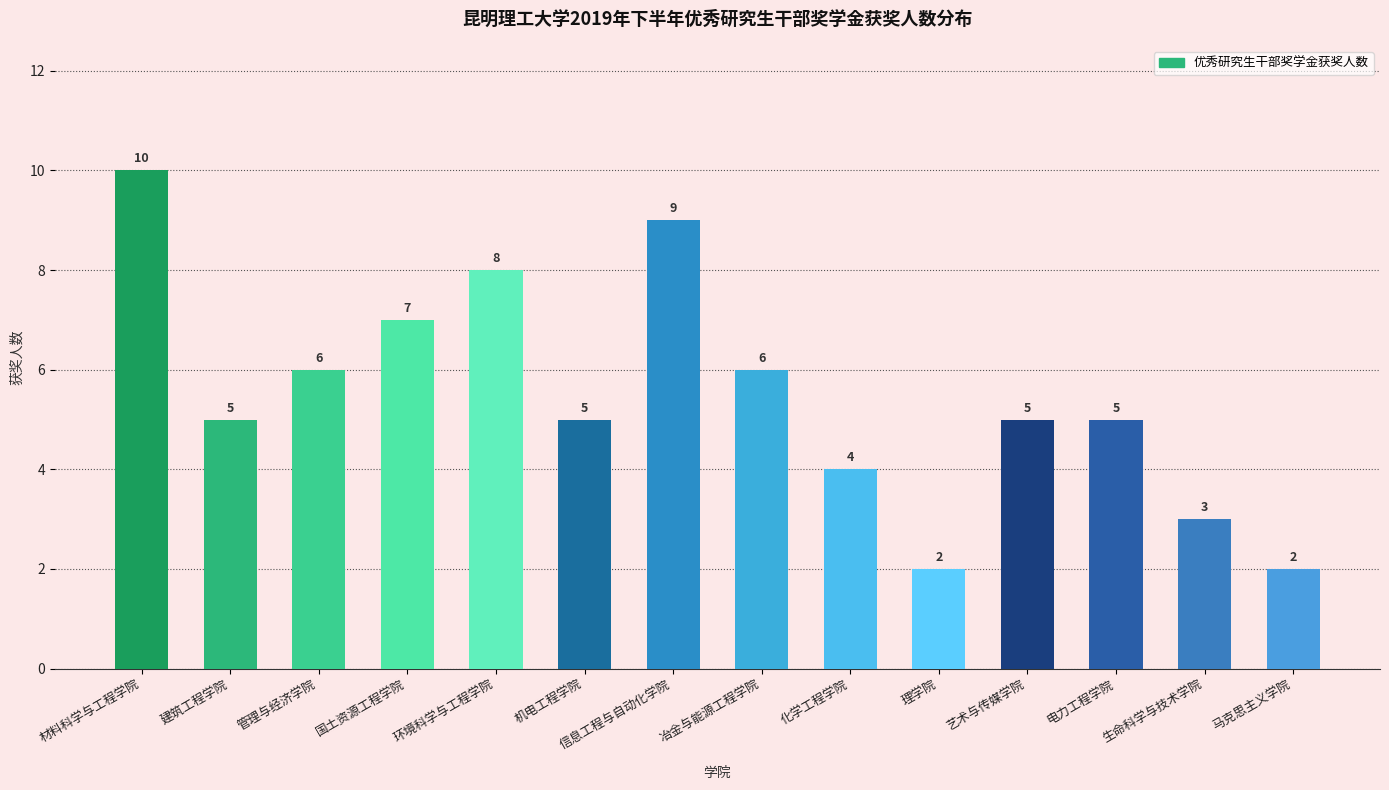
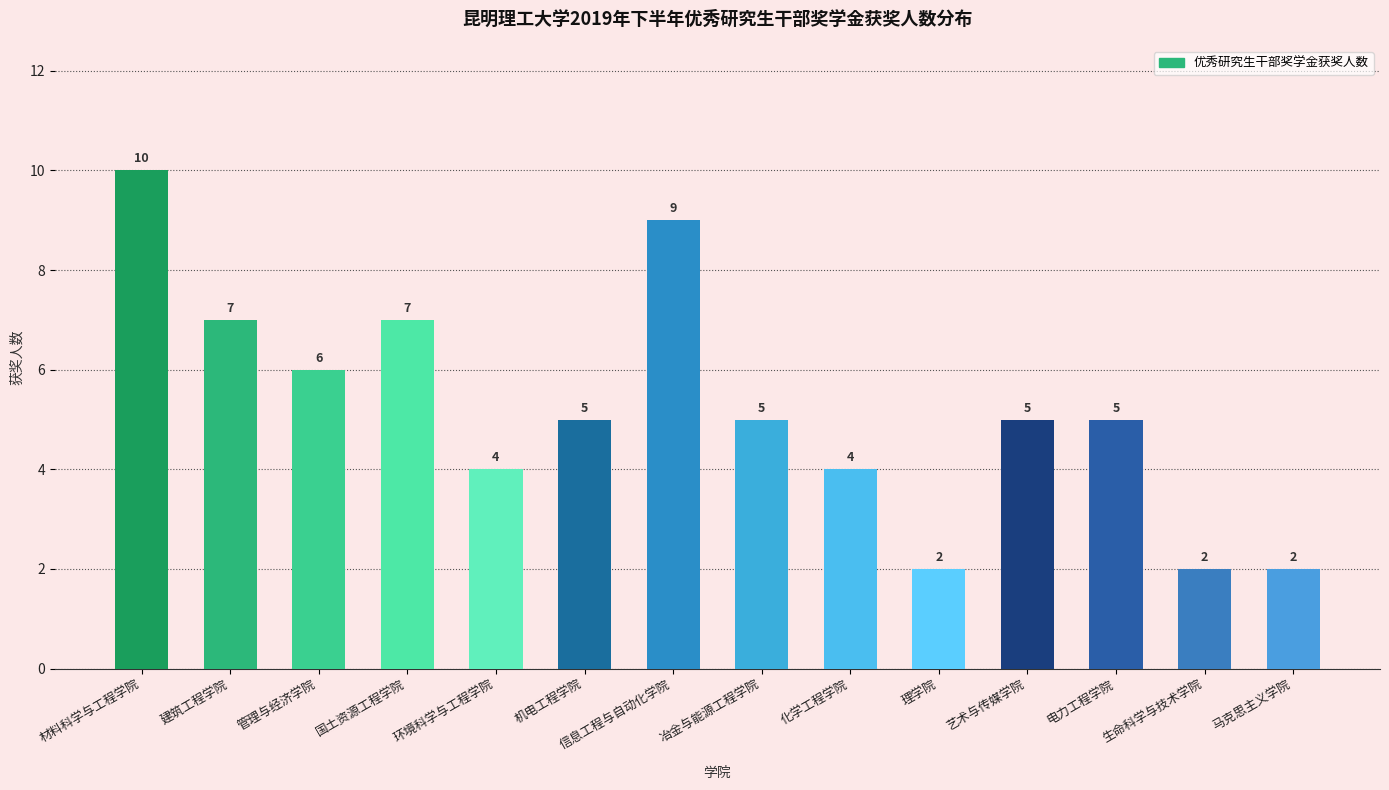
  {
    "材料科学与工程学院": 10,
-   "建筑工程学院": 5,
+   "建筑工程学院": 7,
    "管理与经济学院": 6,
    "国土资源工程学院": 7,
-   "环境科学与工程学院": 8,
+   "环境科学与工程学院": 4,
    "机电工程学院": 5,
    "信息工程与自动化学院": 9,
-   "冶金与能源工程学院": 6,
+   "冶金与能源工程学院": 5,
    "化学工程学院": 4,
    "理学院": 2,
    "艺术与传媒学院": 5,
    "电力工程学院": 5,
-   "生命科学与技术学院": 3,
+   "生命科学与技术学院": 2,
    "马克思主义学院": 2
  }
